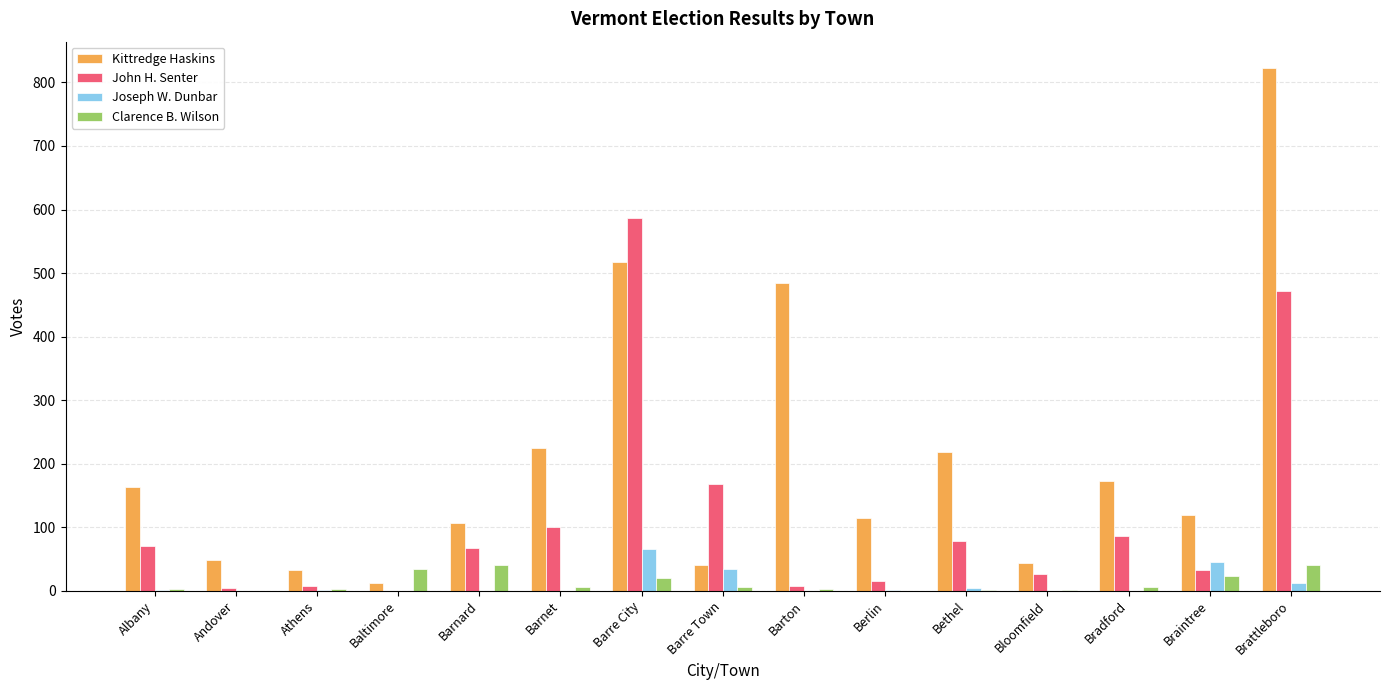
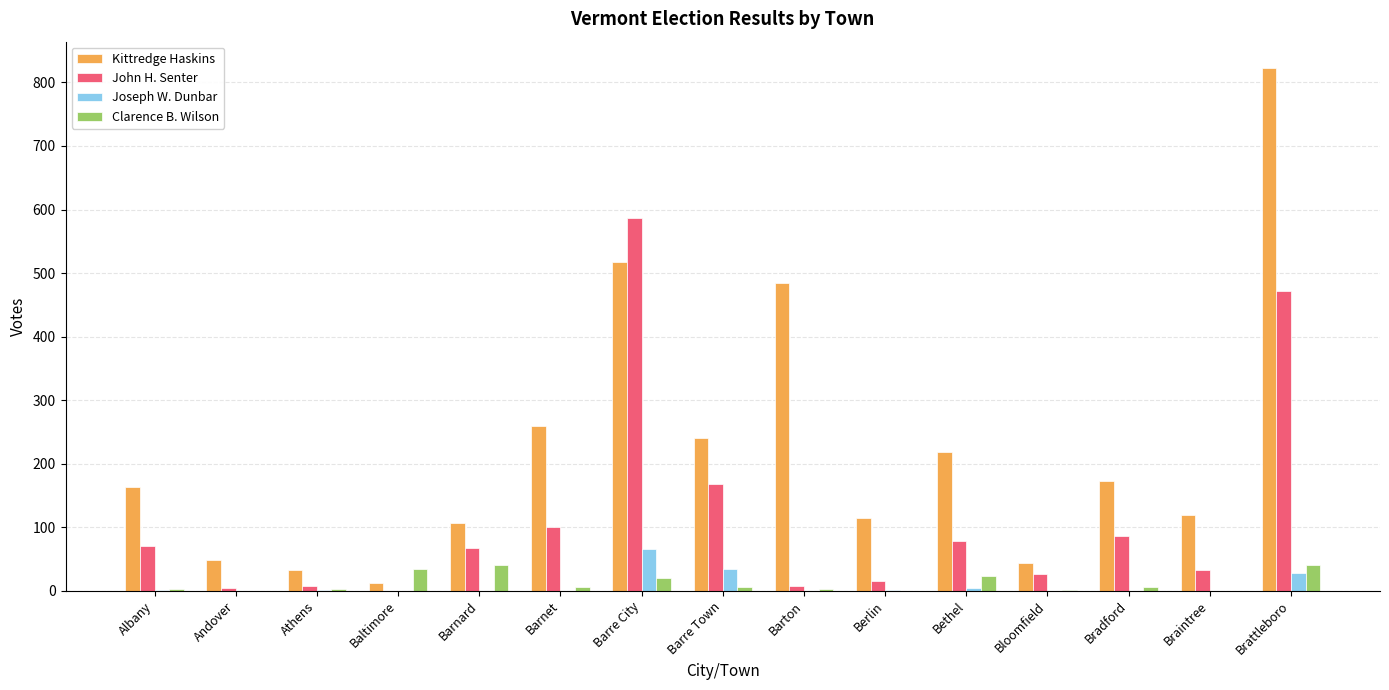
  {
    "Kittredge Haskins": {
      "Albany": 160,
      "Andover": 50,
      "Athens": 30,
      "Baltimore": 10,
      "Barnard": 110,
-     "Barnet": 230,
+     "Barnet": 260,
      "Barre City": 520,
-     "Barre Town": 40,
+     "Barre Town": 240,
      "Barton": 480,
      "Berlin": 120,
      "Bethel": 220,
      "Bloomfield": 40,
      "Bradford": 170,
      "Braintree": 120,
      "Brattleboro": 820
    },
    "John H. Senter": {
      "Albany": 70,
      "Andover": 10,
      "Athens": 10,
      "Baltimore": 0,
      "Barnard": 70,
      "Barnet": 100,
      "Barre City": 590,
      "Barre Town": 170,
      "Barton": 10,
      "Berlin": 20,
      "Bethel": 80,
      "Bloomfield": 30,
      "Bradford": 90,
      "Braintree": 30,
      "Brattleboro": 470
    },
    "Joseph W. Dunbar": {
      "Andover": 0,
      "Baltimore": 0,
      "Barnard": 0,
      "Barnet": 0,
      "Barre City": 70,
      "Barre Town": 40,
      "Barton": 0,
      "Bethel": 0,
      "Bloomfield": 0,
      "Bradford": 0,
-     "Braintree": 50,
-     "Brattleboro": 10
+     "Braintree": 0,
+     "Brattleboro": 30
    },
    "Clarence B. Wilson": {
      "Andover": 0,
      "Baltimore": 40,
      "Barnard": 40,
      "Barnet": 10,
      "Barre City": 20,
      "Barre Town": 10,
      "Berlin": 0,
-     "Bethel": 0,
+     "Bethel": 20,
      "Bradford": 10,
-     "Braintree": 20,
+     "Braintree": 0,
      "Brattleboro": 40
    }
  }
